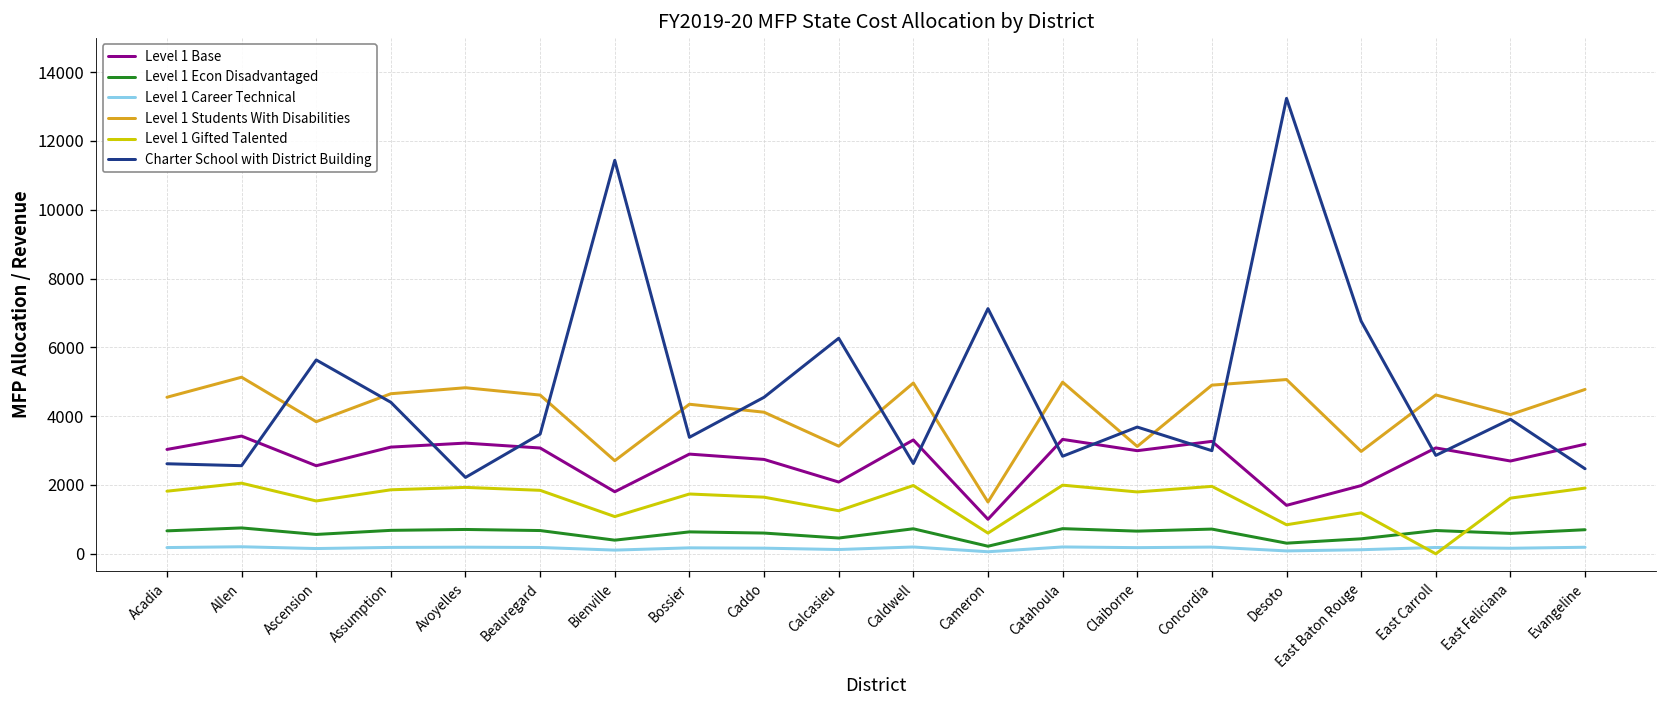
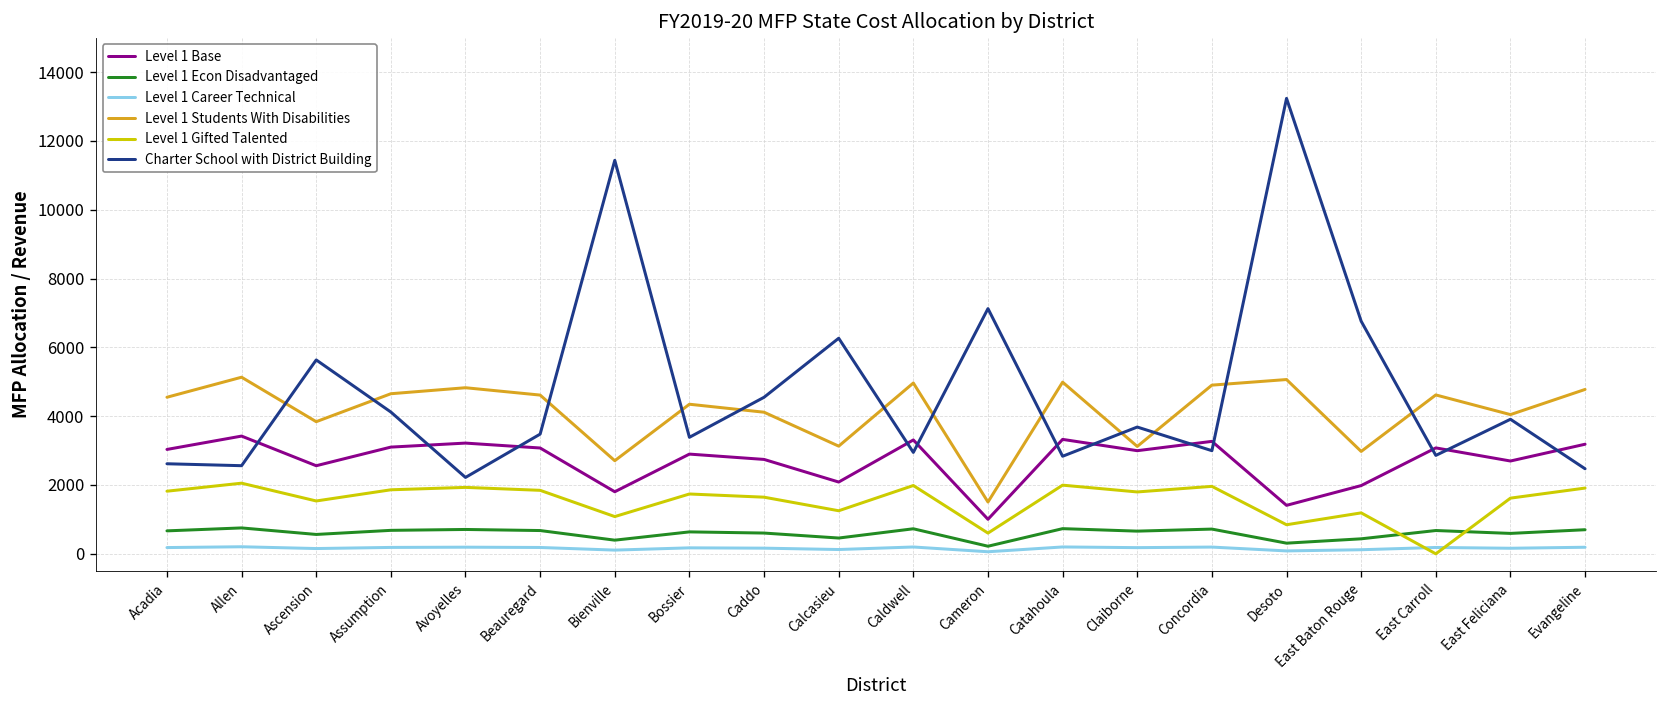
  {
    "Level 1 Base": {
      "Acadia": 3000,
      "Allen": 3400,
      "Ascension": 2600,
      "Assumption": 3100,
      "Avoyelles": 3200,
      "Beauregard": 3100,
      "Bienville": 1800,
      "Bossier": 2900,
      "Caddo": 2700,
      "Calcasieu": 2100,
      "Caldwell": 3300,
      "Cameron": 1000,
      "Catahoula": 3300,
      "Claiborne": 3000,
      "Concordia": 3300,
      "Desoto": 1400,
      "East Baton Rouge": 2000,
      "East Carroll": 3100,
      "East Feliciana": 2700,
      "Evangeline": 3200
    },
    "Level 1 Econ Disadvantaged": {
      "Acadia": 700,
      "Allen": 800,
      "Ascension": 600,
      "Assumption": 700,
      "Avoyelles": 700,
      "Beauregard": 700,
      "Bienville": 400,
      "Bossier": 600,
      "Caddo": 600,
      "Calcasieu": 500,
      "Caldwell": 700,
      "Cameron": 200,
      "Catahoula": 700,
      "Claiborne": 700,
      "Concordia": 700,
      "Desoto": 300,
      "East Baton Rouge": 400,
      "East Carroll": 700,
      "East Feliciana": 600,
      "Evangeline": 700
    },
    "Level 1 Career Technical": {
      "Acadia": 200,
      "Allen": 200,
      "Ascension": 200,
      "Assumption": 200,
      "Avoyelles": 200,
      "Beauregard": 200,
      "Bienville": 100,
      "Bossier": 200,
      "Caddo": 200,
      "Calcasieu": 100,
      "Caldwell": 200,
      "Cameron": 100,
      "Catahoula": 200,
      "Claiborne": 200,
      "Concordia": 200,
      "Desoto": 100,
      "East Baton Rouge": 100,
      "East Carroll": 200,
      "East Feliciana": 200,
      "Evangeline": 200
    },
    "Charter School with District Building": {
      "Acadia": 2600,
      "Allen": 2600,
      "Ascension": 5600,
-     "Assumption": 4400,
+     "Assumption": 4100,
      "Avoyelles": 2200,
      "Beauregard": 3500,
      "Bienville": 11400,
      "Bossier": 3400,
      "Caddo": 4500,
      "Calcasieu": 6300,
-     "Caldwell": 2600,
+     "Caldwell": 2900,
      "Cameron": 7100,
      "Catahoula": 2800,
      "Claiborne": 3700,
      "Concordia": 3000,
      "Desoto": 13200,
      "East Baton Rouge": 6800,
      "East Carroll": 2900,
      "East Feliciana": 3900,
      "Evangeline": 2500
    }
  }
